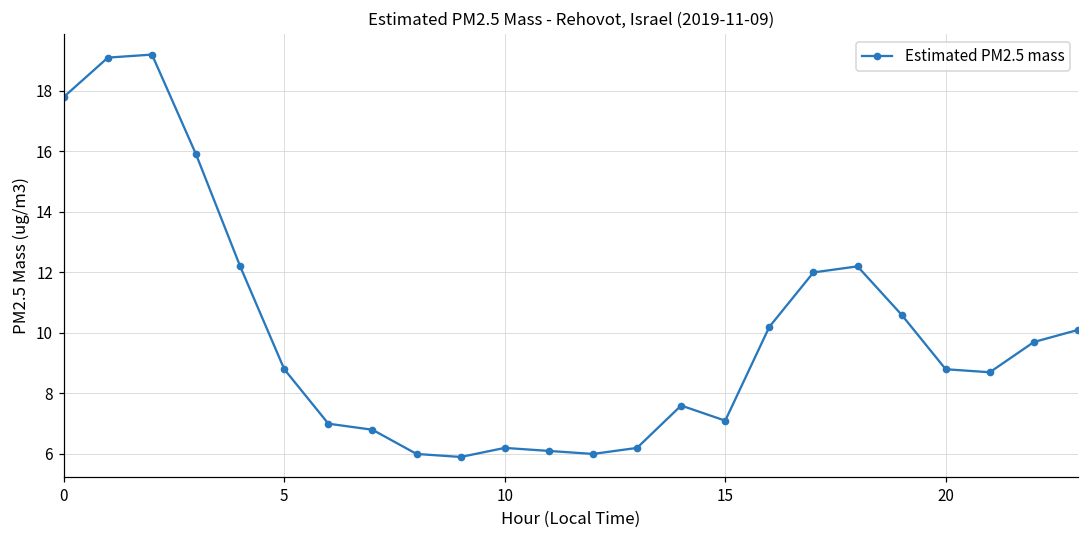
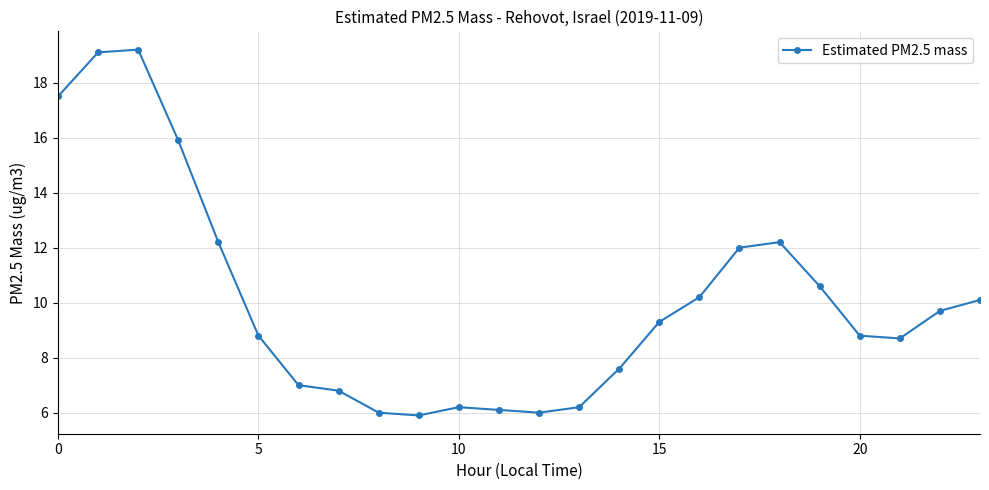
  {
-   "0": 17.8,
+   "0": 17.5,
    "5": 8.8,
    "10": 6.2,
-   "15": 7.1,
+   "15": 9.3,
    "20": 8.8
  }
